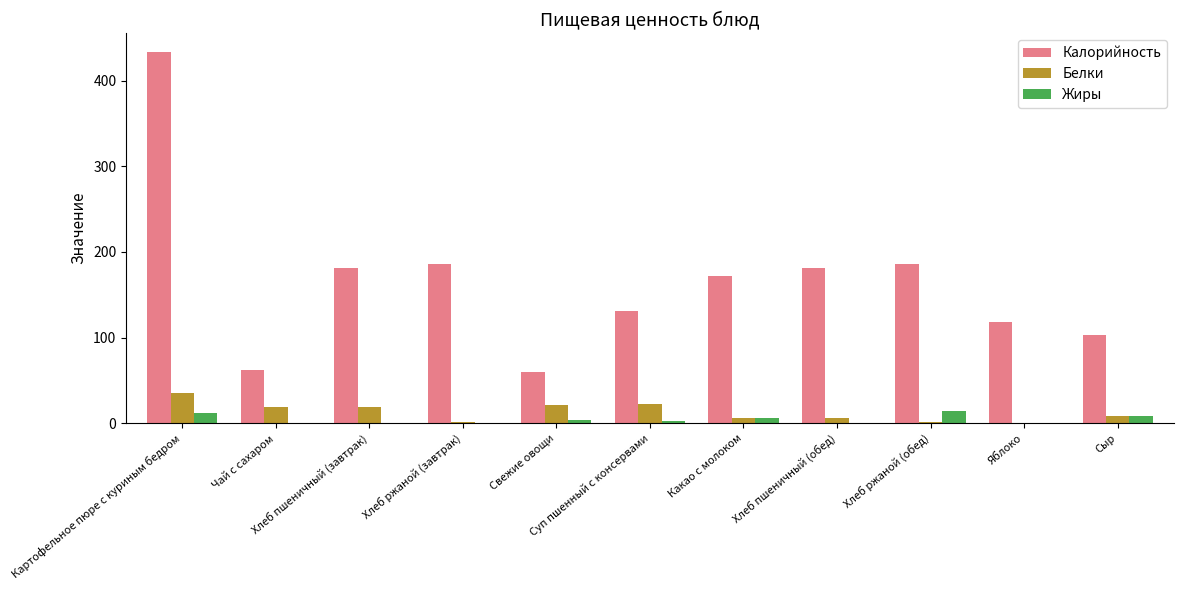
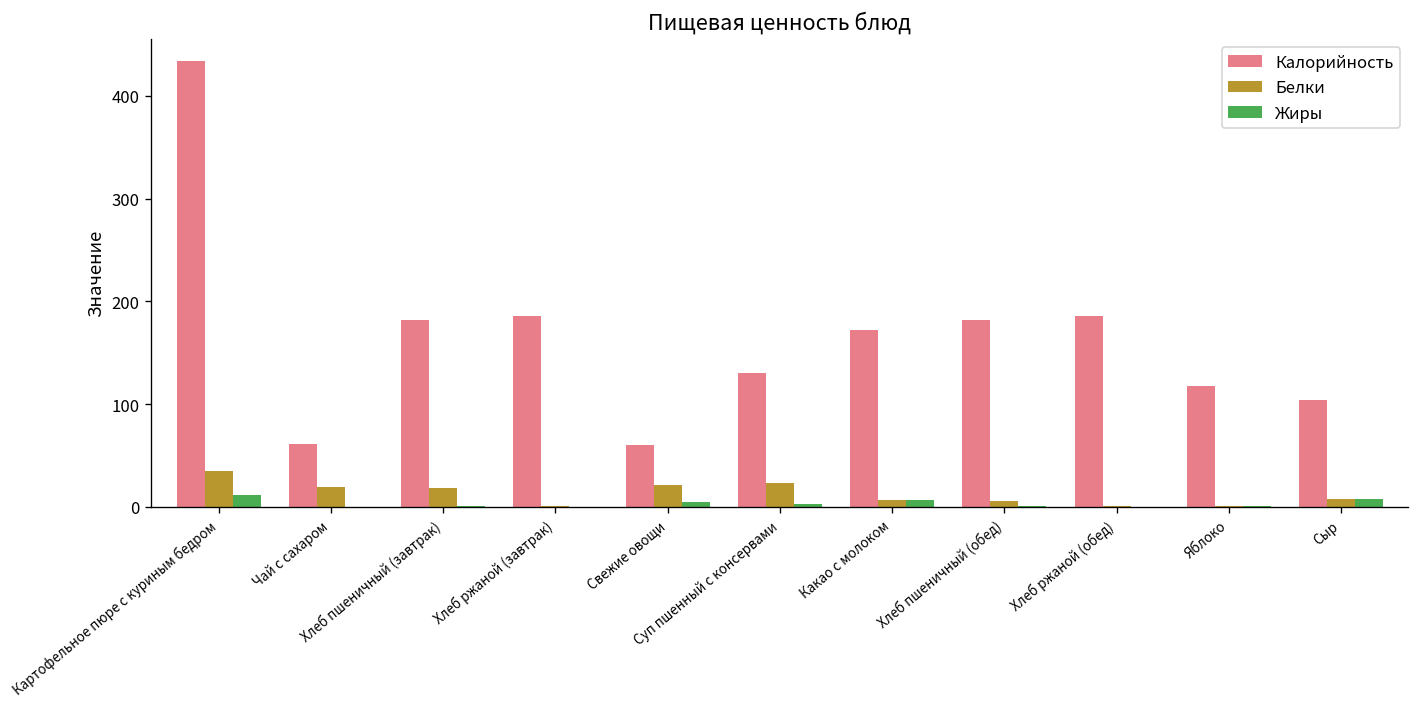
  {
    "Калорийность": {
      "Картофельное пюре с куриным бедром": 430,
      "Чай с сахаром": 60,
      "Хлеб пшеничный (завтрак)": 180,
      "Хлеб ржаной (завтрак)": 190,
      "Свежие овощи": 60,
      "Суп пшенный с консервами": 130,
      "Какао с молоком": 170,
      "Хлеб пшеничный (обед)": 180,
      "Хлеб ржаной (обед)": 190,
      "Яблоко": 120,
      "Сыр": 100
    },
    "Белки": {
      "Картофельное пюре с куриным бедром": 40,
      "Чай с сахаром": 20,
      "Хлеб пшеничный (завтрак)": 20,
      "Свежие овощи": 20,
      "Суп пшенный с консервами": 20,
      "Какао с молоком": 10,
      "Хлеб пшеничный (обед)": 10,
      "Сыр": 10
    },
    "Жиры": {
      "Картофельное пюре с куриным бедром": 10,
      "Свежие овощи": 0,
      "Какао с молоком": 10,
-     "Хлеб ржаной (обед)": 10,
+     "Хлеб ржаной (обед)": 0,
      "Сыр": 10
    }
  }
